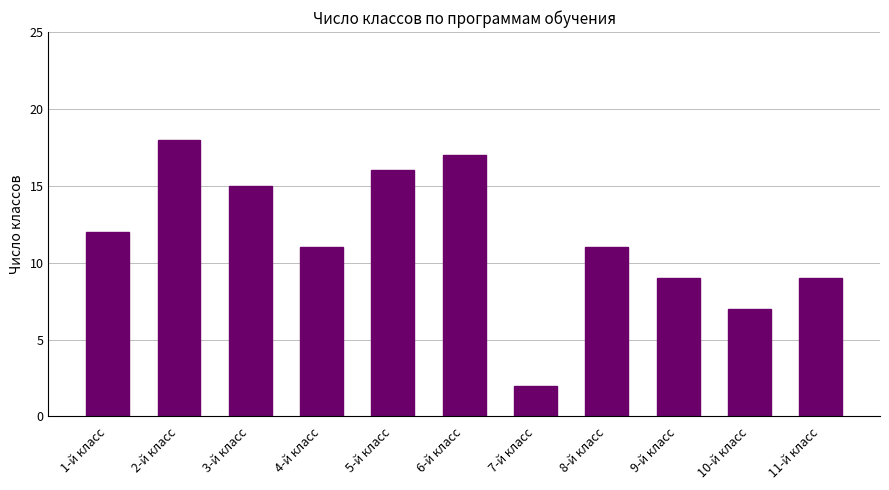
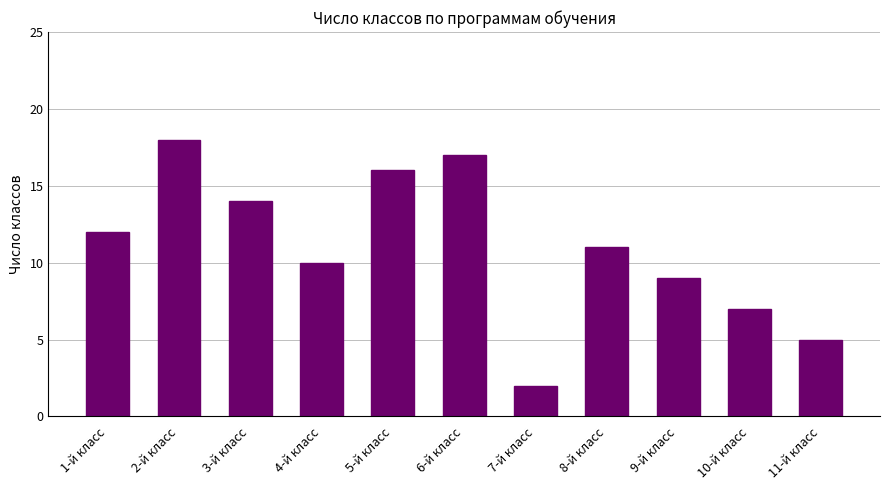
  {
    "1-й класс": 12,
    "2-й класс": 18,
-   "3-й класс": 15,
-   "4-й класс": 11,
+   "3-й класс": 14,
+   "4-й класс": 10,
    "5-й класс": 16,
    "6-й класс": 17,
    "7-й класс": 2,
    "8-й класс": 11,
    "9-й класс": 9,
    "10-й класс": 7,
-   "11-й класс": 9
+   "11-й класс": 5
  }
